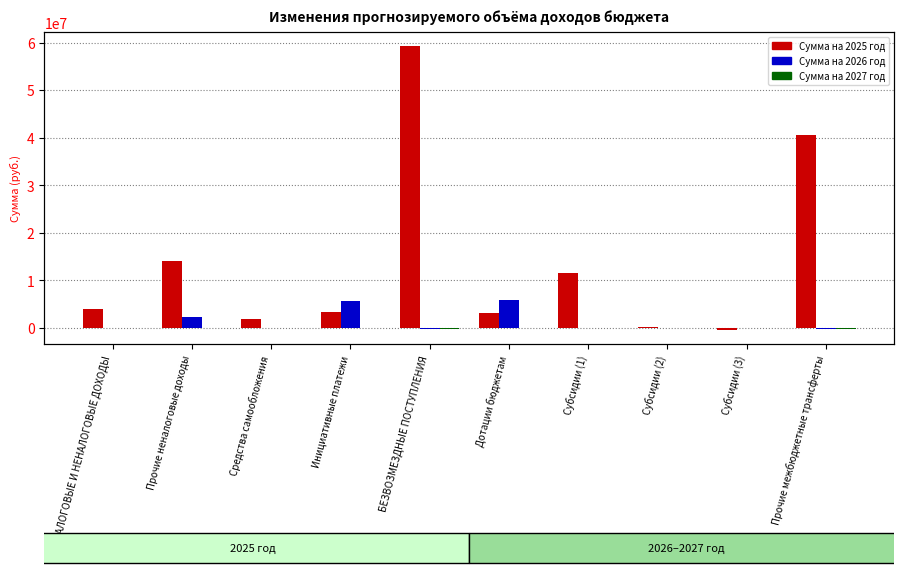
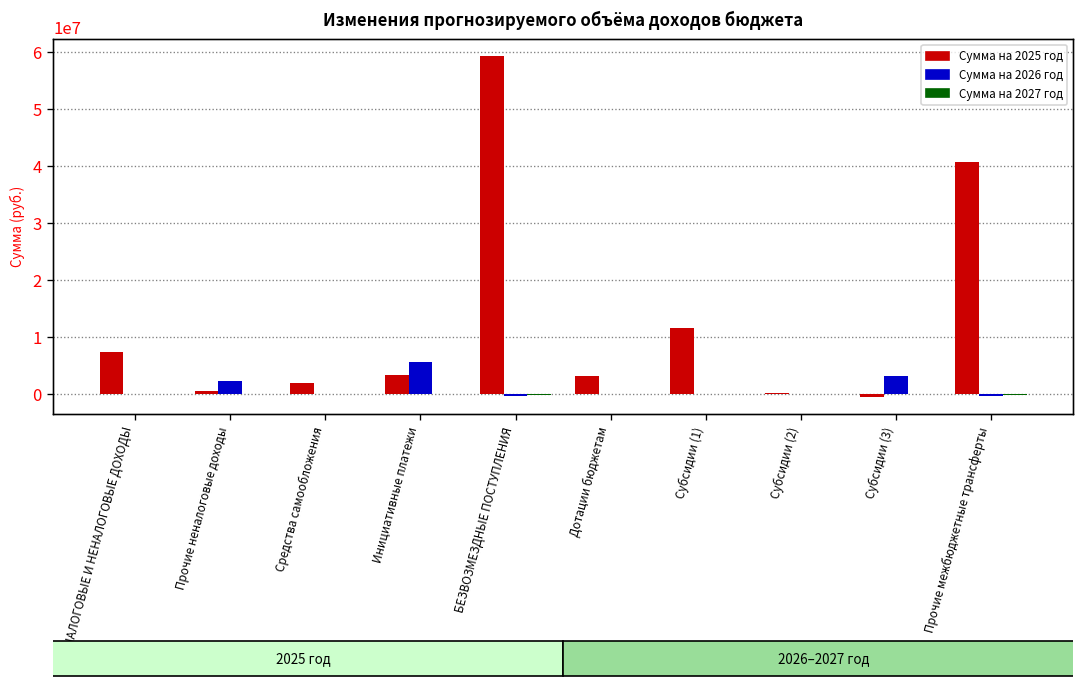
  {
    "Сумма на 2025 год": {
-     "НАЛОГОВЫЕ И НЕНАЛОГОВЫЕ ДОХОДЫ": 4000000,
-     "Прочие неналоговые доходы": 14000000,
+     "НАЛОГОВЫЕ И НЕНАЛОГОВЫЕ ДОХОДЫ": 7000000,
+     "Прочие неналоговые доходы": 1000000,
      "Средства самообложения": 2000000,
      "Инициативные платежи": 3000000,
      "БЕЗВОЗМЕЗДНЫЕ ПОСТУПЛЕНИЯ": 59000000,
      "Дотации бюджетам": 3000000,
      "Субсидии (1)": 12000000,
      "Прочие межбюджетные трансферты": 41000000
    },
    "Сумма на 2026 год": {
      "НАЛОГОВЫЕ И НЕНАЛОГОВЫЕ ДОХОДЫ": 0,
      "Прочие неналоговые доходы": 2000000,
      "Средства самообложения": 0,
      "Инициативные платежи": 6000000,
-     "Дотации бюджетам": 6000000,
+     "Дотации бюджетам": 0,
      "Субсидии (1)": 0,
      "Субсидии (2)": 0,
-     "Субсидии (3)": 0
+     "Субсидии (3)": 3000000
    },
    "Сумма на 2027 год": {
      "НАЛОГОВЫЕ И НЕНАЛОГОВЫЕ ДОХОДЫ": 0,
      "Прочие неналоговые доходы": 0,
      "Средства самообложения": 0,
      "Инициативные платежи": 0,
      "Дотации бюджетам": 0,
      "Субсидии (1)": 0,
      "Субсидии (2)": 0,
      "Субсидии (3)": 0
    }
  }
